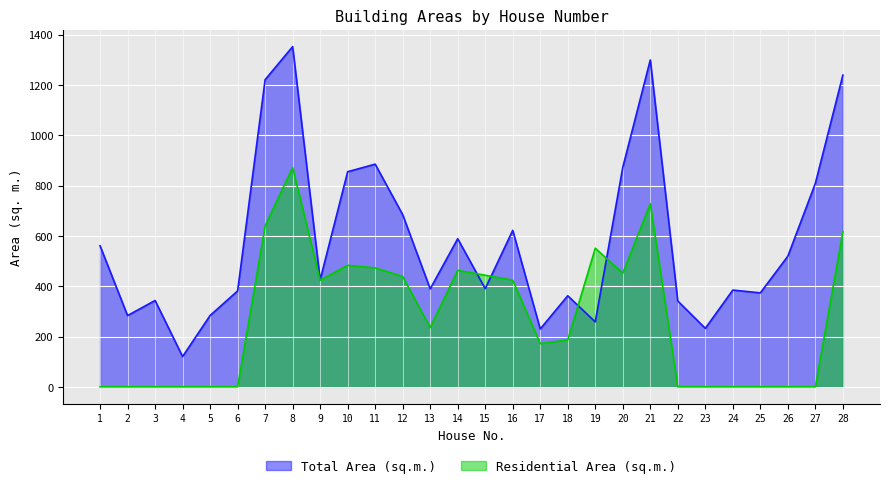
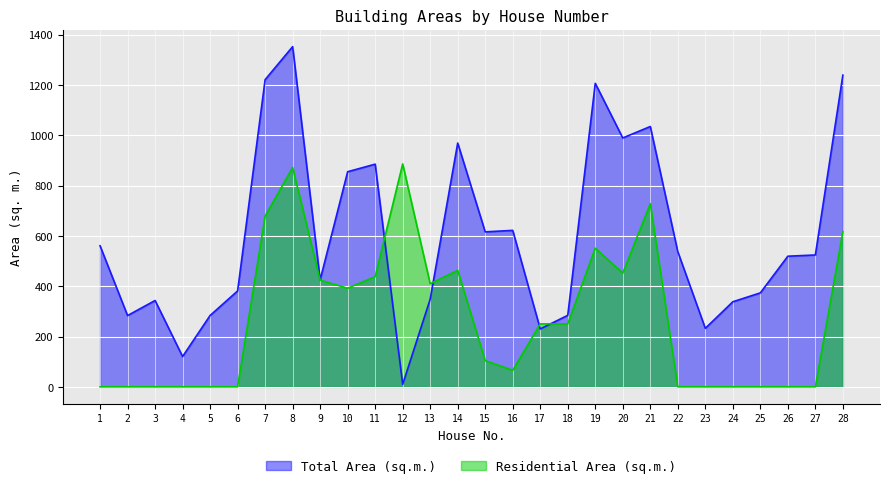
  {
    "Total Area (sq.m.)": {
      "1": 560,
      "2": 280,
      "3": 340,
      "4": 120,
      "5": 280,
      "6": 380,
      "7": 1220,
      "8": 1350,
      "10": 850,
      "11": 880,
-     "12": 680,
-     "13": 390,
-     "14": 590,
-     "15": 390,
+     "12": 10,
+     "13": 350,
+     "14": 970,
+     "15": 620,
      "16": 620,
      "17": 230,
-     "18": 360,
-     "19": 260,
-     "20": 870,
-     "21": 1300,
-     "22": 340,
+     "18": 280,
+     "19": 1210,
+     "20": 990,
+     "21": 1030,
+     "22": 540,
      "23": 230,
-     "24": 380,
+     "24": 340,
      "25": 370,
      "26": 520,
-     "27": 810,
+     "27": 520,
      "28": 1240
    },
    "Residential Area (sq.m.)": {
      "1": 0,
      "2": 0,
      "3": 0,
      "4": 0,
      "5": 0,
      "6": 0,
-     "7": 640,
+     "7": 680,
      "8": 870,
-     "10": 480,
-     "11": 470,
-     "12": 440,
-     "13": 240,
+     "10": 390,
+     "11": 440,
+     "12": 890,
+     "13": 410,
      "14": 460,
-     "15": 440,
-     "16": 420,
-     "17": 170,
-     "18": 190,
+     "15": 100,
+     "16": 70,
+     "17": 250,
+     "18": 250,
      "19": 550,
      "20": 450,
      "21": 730,
      "22": 0,
      "23": 0,
      "24": 0,
      "25": 0,
      "26": 0,
      "27": 0,
      "28": 620
    }
  }
